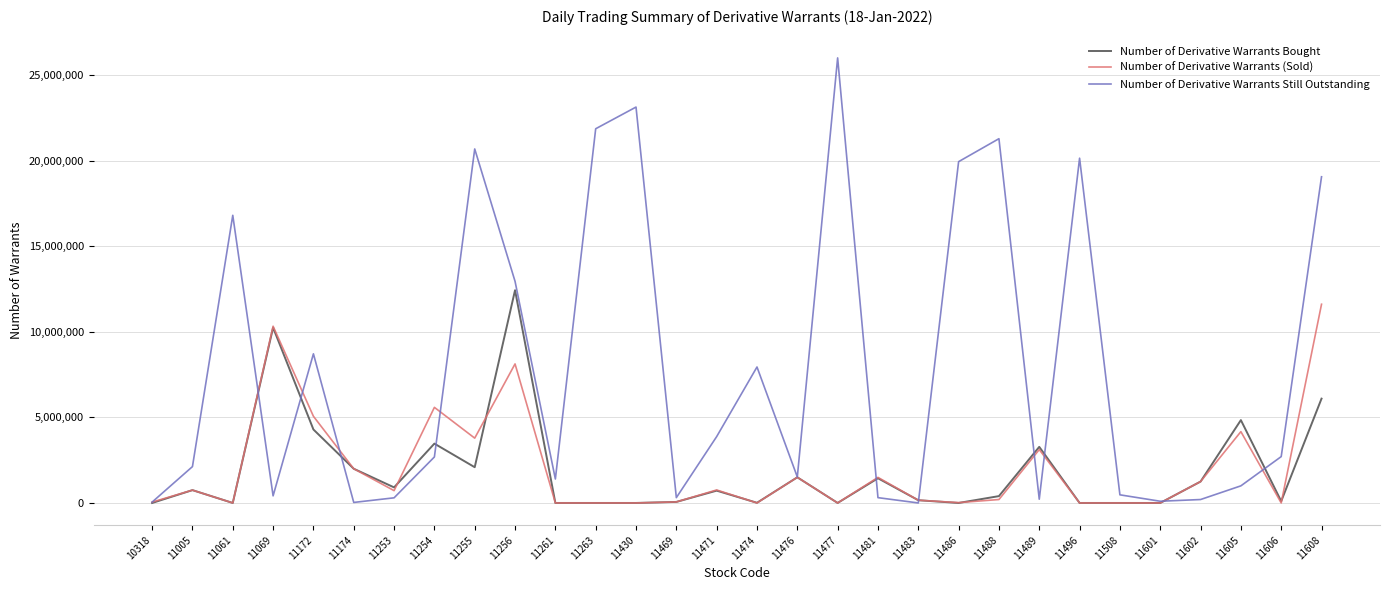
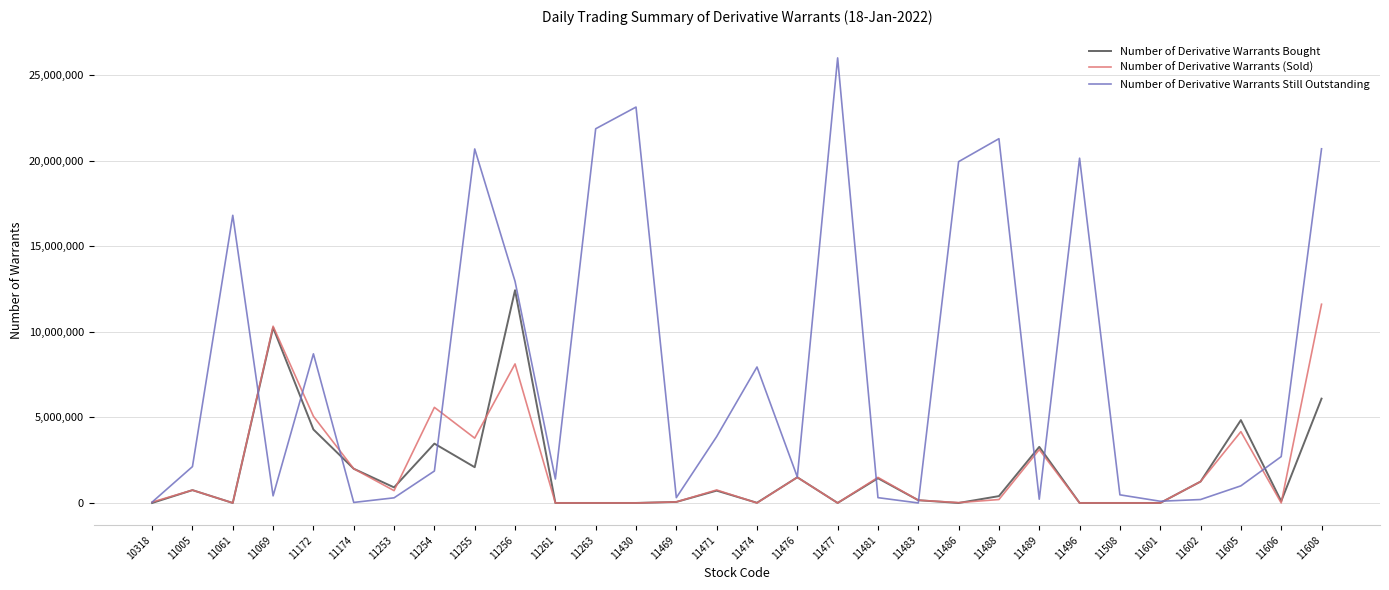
  {
    "Number of Derivative Warrants Bought": {
      "11172": "4,300,000",
      "11253": "900,000",
      "11254": "3,500,000",
      "11255": "2,100,000",
      "11256": "12,400,000",
      "11488": "400,000",
      "11489": "3,300,000",
      "11605": "4,800,000",
      "11608": "6,100,000"
    },
    "Number of Derivative Warrants (Sold)": {
      "11172": "5,100,000",
      "11253": "700,000",
      "11254": "5,600,000",
      "11255": "3,800,000",
      "11256": "8,100,000",
      "11488": "200,000",
      "11489": "3,100,000",
      "11605": "4,200,000",
      "11608": "11,600,000"
    },
    "Number of Derivative Warrants Still Outstanding": {
      "11005": "2,100,000",
      "11061": "16,800,000",
      "11069": "400,000",
      "11172": "8,700,000",
      "11174": "0",
      "11253": "300,000",
-     "11254": "2,700,000",
+     "11254": "1,900,000",
      "11255": "20,700,000",
      "11256": "13,000,000",
      "11261": "1,400,000",
      "11263": "21,900,000",
      "11430": "23,200,000",
      "11469": "300,000",
      "11471": "3,900,000",
      "11474": "8,000,000",
      "11477": "26,000,000",
      "11481": "300,000",
      "11483": "0",
      "11486": "20,000,000",
      "11488": "21,300,000",
      "11489": "200,000",
      "11496": "20,200,000",
      "11508": "500,000",
      "11602": "200,000",
      "11605": "1,000,000",
      "11606": "2,700,000",
-     "11608": "19,100,000"
+     "11608": "20,700,000"
    }
  }
